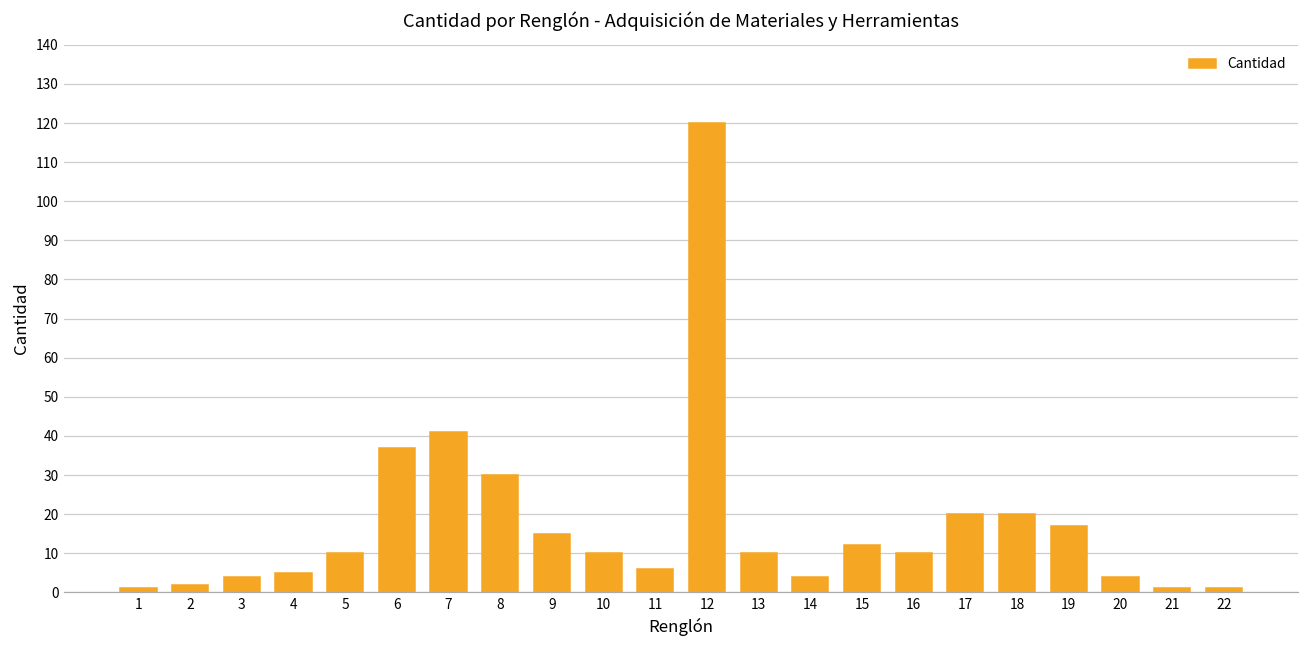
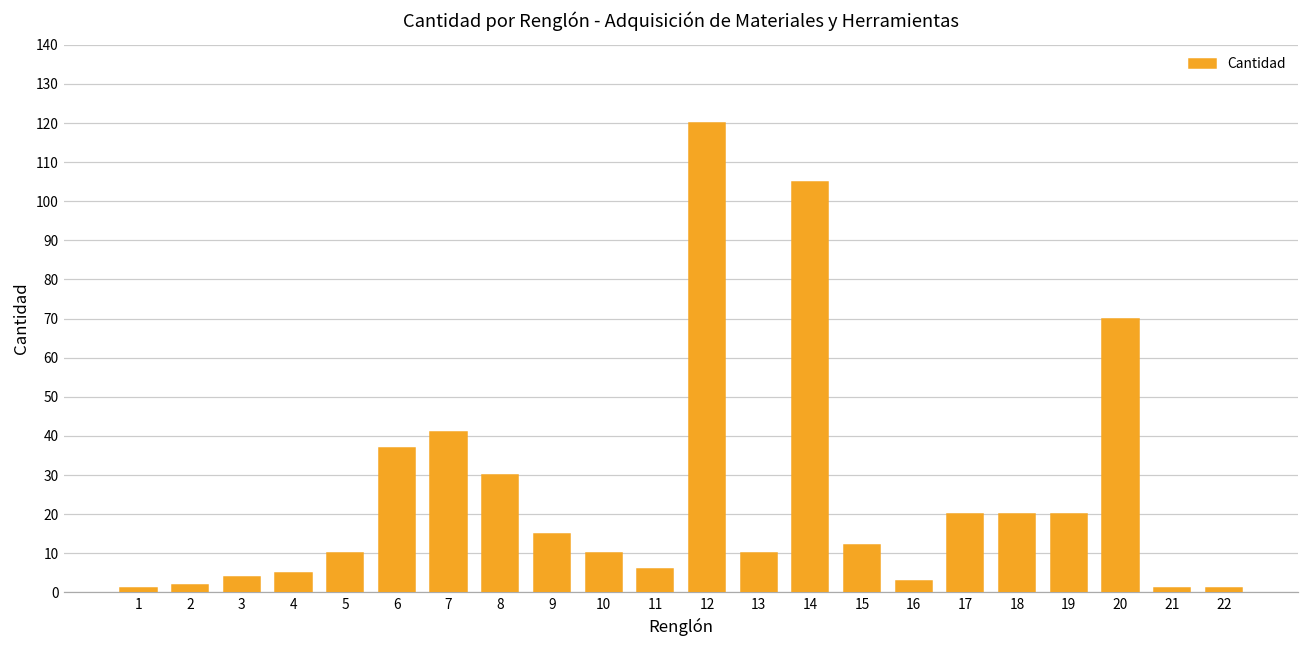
  {
    "1": 1,
    "2": 2,
    "3": 4,
    "4": 5,
    "5": 10,
    "6": 37,
    "7": 41,
    "8": 30,
    "9": 15,
    "10": 10,
    "11": 6,
    "12": 120,
    "13": 10,
-   "14": 4,
+   "14": 105,
    "15": 12,
-   "16": 10,
+   "16": 3,
    "17": 20,
    "18": 20,
-   "19": 17,
-   "20": 4,
+   "19": 20,
+   "20": 70,
    "21": 1,
    "22": 1
  }
